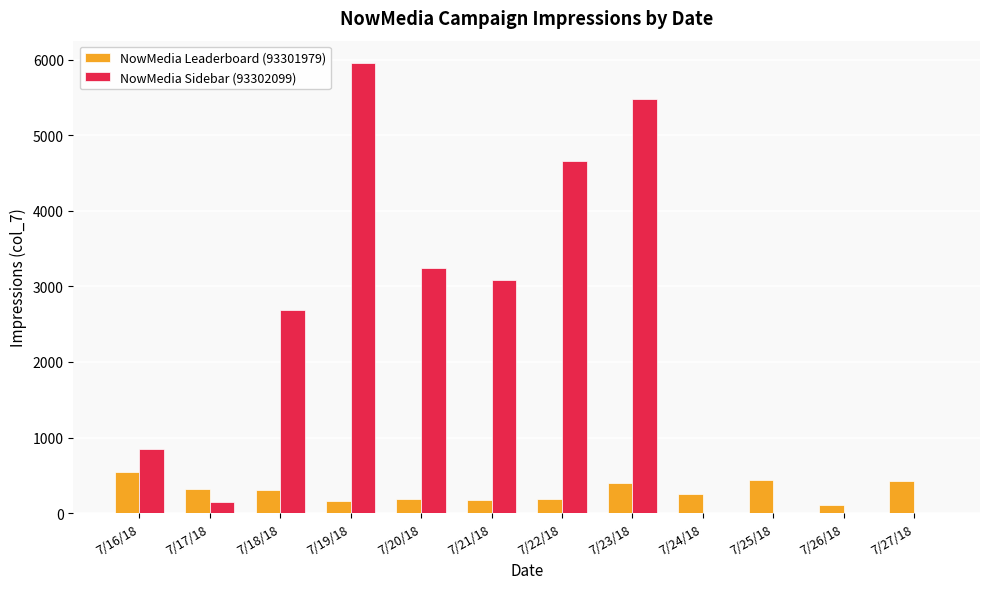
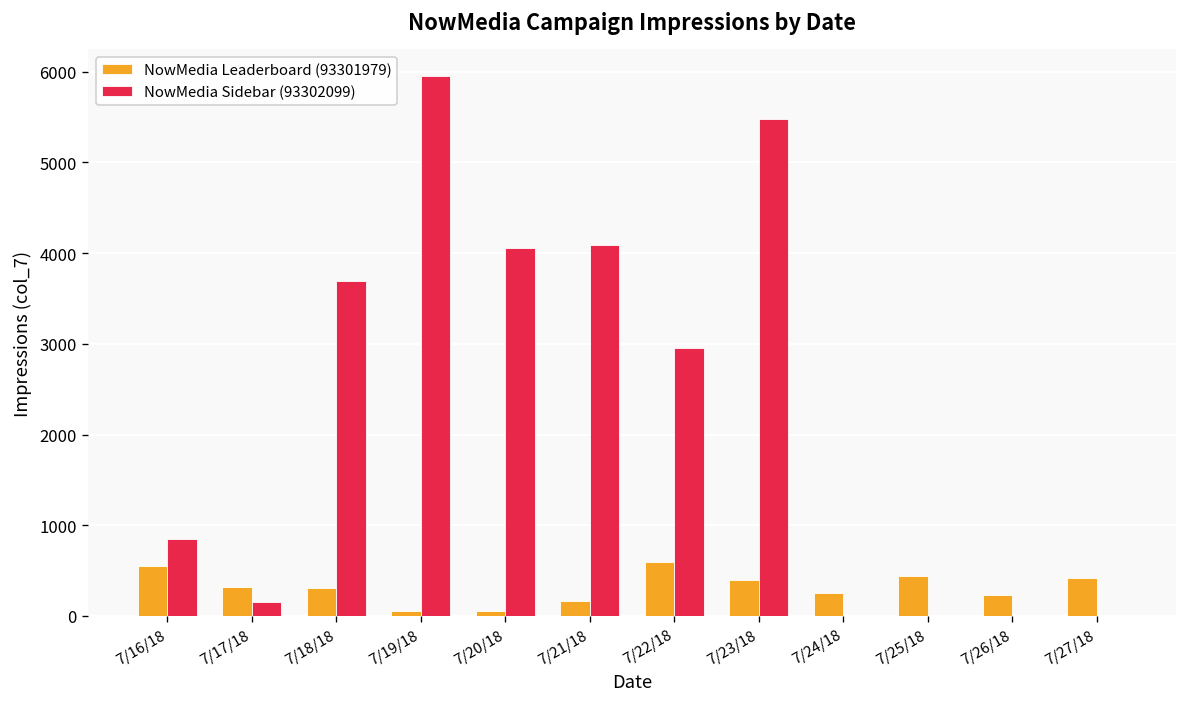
  {
    "NowMedia Leaderboard (93301979)": {
      "7/16/18": 500,
      "7/17/18": 300,
      "7/18/18": 300,
-     "7/19/18": 200,
-     "7/20/18": 200,
+     "7/19/18": 100,
+     "7/20/18": 100,
      "7/21/18": 200,
-     "7/22/18": 200,
+     "7/22/18": 600,
      "7/23/18": 400,
      "7/24/18": 300,
      "7/25/18": 400,
-     "7/26/18": 100,
+     "7/26/18": 200,
      "7/27/18": 400
    },
    "NowMedia Sidebar (93302099)": {
      "7/16/18": 800,
      "7/17/18": 100,
-     "7/18/18": 2700,
+     "7/18/18": 3700,
      "7/19/18": 6000,
-     "7/20/18": 3200,
-     "7/21/18": 3100,
-     "7/22/18": 4700,
+     "7/20/18": 4100,
+     "7/21/18": 4100,
+     "7/22/18": 3000,
      "7/23/18": 5500,
      "7/24/18": 0,
      "7/25/18": 0,
      "7/26/18": 0,
      "7/27/18": 0
    }
  }
